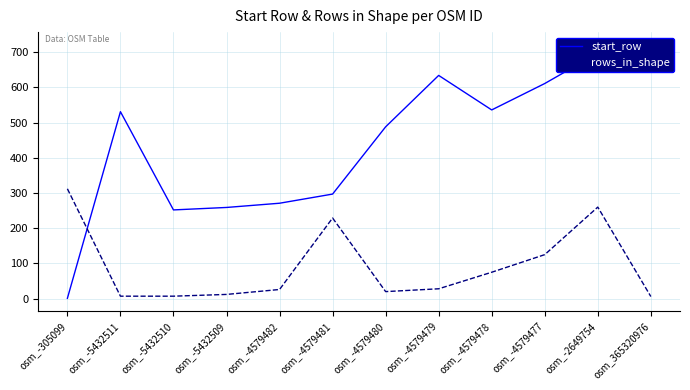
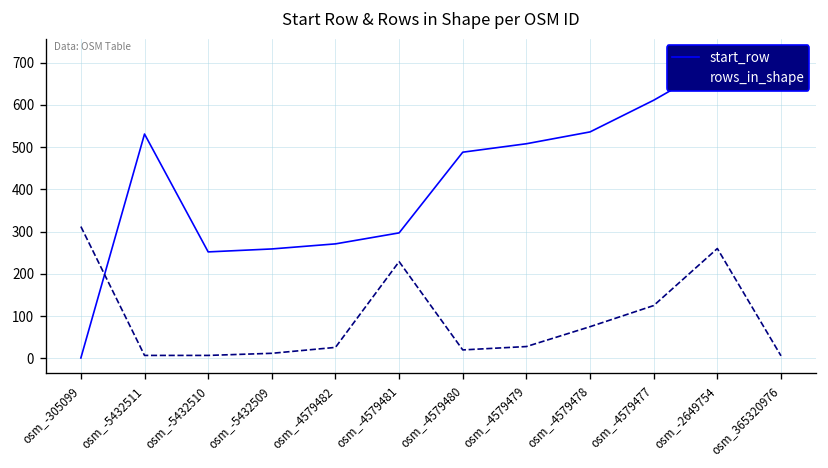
  {
    "start_row": {
      "osm_-305099": 0,
      "osm_-5432511": 530,
      "osm_-5432510": 250,
      "osm_-5432509": 260,
      "osm_-4579482": 270,
      "osm_-4579481": 300,
      "osm_-4579480": 490,
-     "osm_-4579479": 630,
+     "osm_-4579479": 510,
      "osm_-4579478": 540,
      "osm_-4579477": 610
    },
    "rows_in_shape": {
      "osm_-305099": 310,
      "osm_-5432511": 10,
      "osm_-5432510": 10,
      "osm_-5432509": 10,
      "osm_-4579482": 30,
      "osm_-4579481": 230,
      "osm_-4579480": 20,
      "osm_-4579479": 30,
      "osm_-4579478": 80,
      "osm_-4579477": 130,
      "osm_-2649754": 260,
      "osm_365320976": 10
    }
  }
